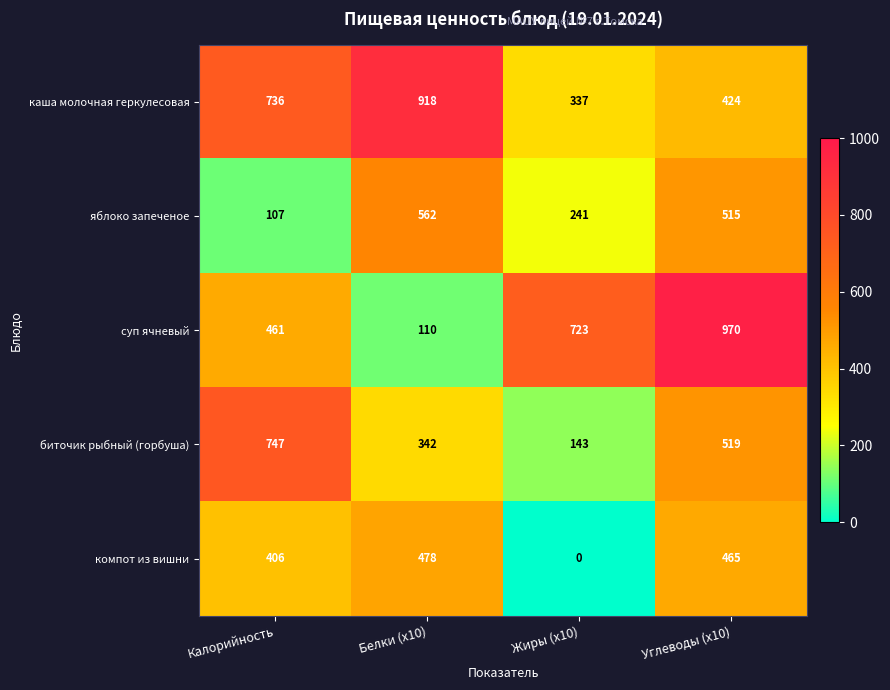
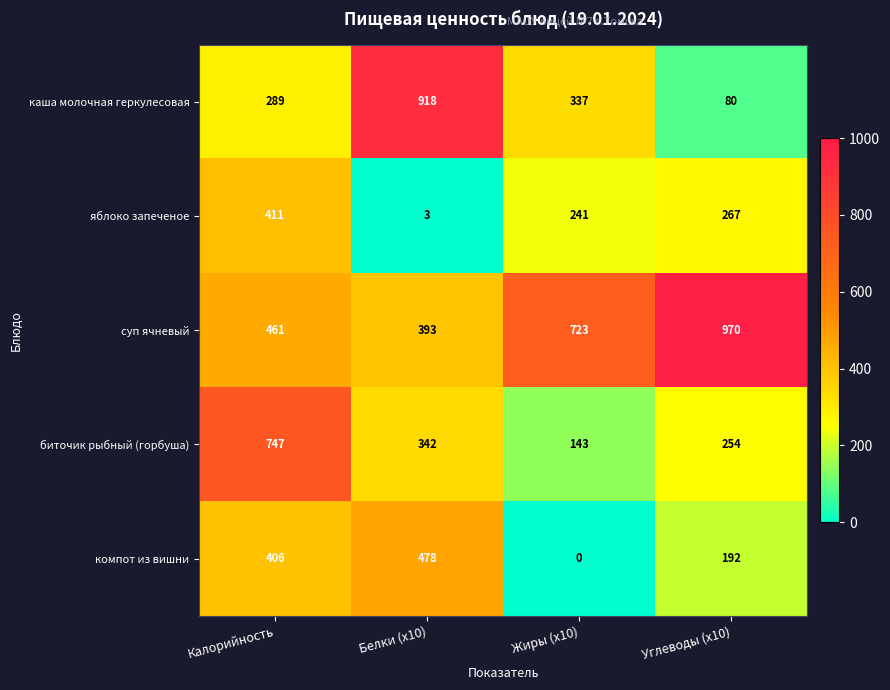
  {
    "каша молочная геркулесовая": {
-     "Калорийность": 736,
+     "Калорийность": 289,
      "Белки (x10)": 918,
      "Жиры (x10)": 337,
-     "Углеводы (x10)": 424
+     "Углеводы (x10)": 80
    },
    "яблоко запеченое": {
-     "Калорийность": 107,
-     "Белки (x10)": 562,
+     "Калорийность": 411,
+     "Белки (x10)": 3,
      "Жиры (x10)": 241,
-     "Углеводы (x10)": 515
+     "Углеводы (x10)": 267
    },
    "суп ячневый": {
      "Калорийность": 461,
-     "Белки (x10)": 110,
+     "Белки (x10)": 393,
      "Жиры (x10)": 723,
      "Углеводы (x10)": 970
    },
    "биточик рыбный (горбуша)": {
      "Калорийность": 747,
      "Белки (x10)": 342,
      "Жиры (x10)": 143,
-     "Углеводы (x10)": 519
+     "Углеводы (x10)": 254
    },
    "компот из вишни": {
      "Калорийность": 406,
      "Белки (x10)": 478,
      "Жиры (x10)": 0,
-     "Углеводы (x10)": 465
+     "Углеводы (x10)": 192
    }
  }
